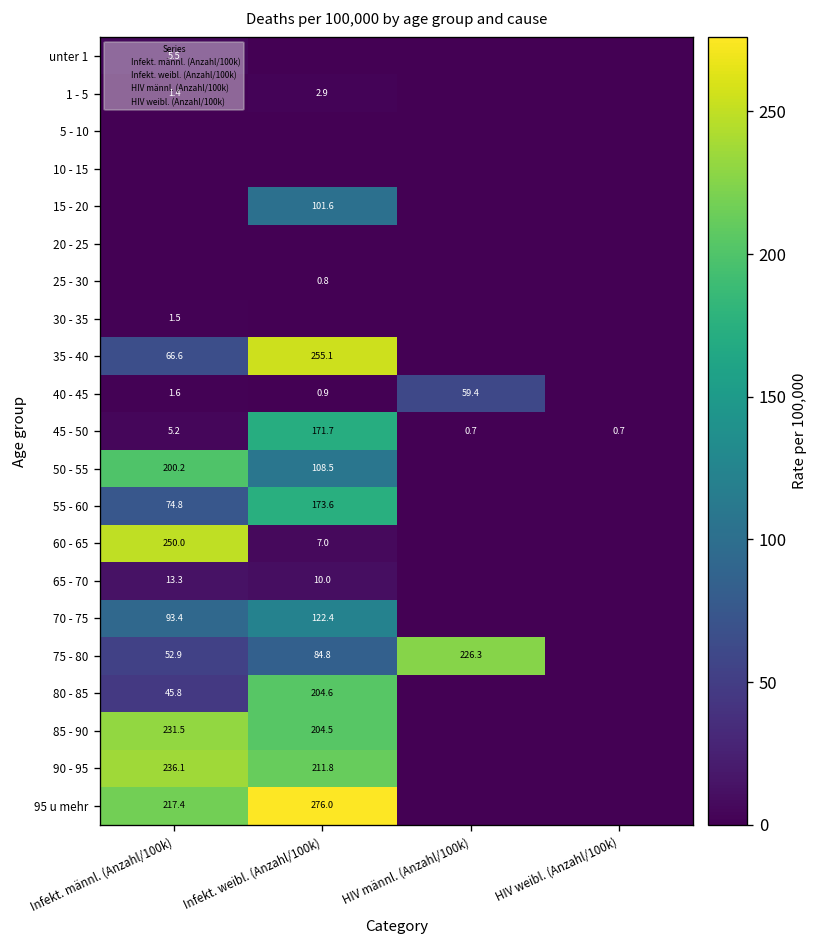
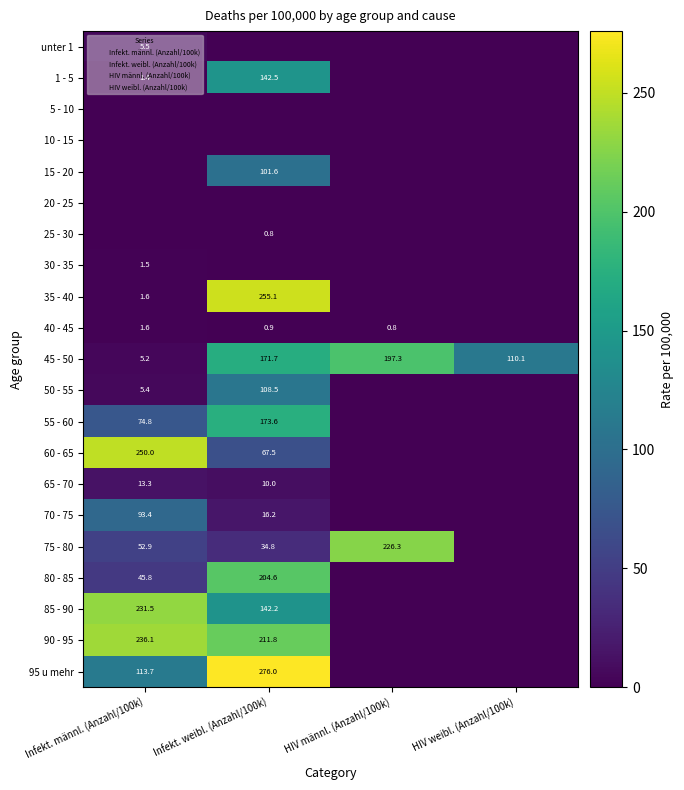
  {
    "1 - 5": {
-     "Infekt. weibl. (Anzahl/100k)": 2.9
+     "Infekt. weibl. (Anzahl/100k)": 142.5
    },
    "15 - 20": {
      "Infekt. weibl. (Anzahl/100k)": 101.6
    },
    "25 - 30": {
      "Infekt. weibl. (Anzahl/100k)": 0.8
    },
    "30 - 35": {
      "Infekt. männl. (Anzahl/100k)": 1.5
    },
    "35 - 40": {
-     "Infekt. männl. (Anzahl/100k)": 66.6,
+     "Infekt. männl. (Anzahl/100k)": 1.6,
      "Infekt. weibl. (Anzahl/100k)": 255.1
    },
    "40 - 45": {
      "Infekt. männl. (Anzahl/100k)": 1.6,
      "Infekt. weibl. (Anzahl/100k)": 0.9,
-     "HIV männl. (Anzahl/100k)": 59.4
+     "HIV männl. (Anzahl/100k)": 0.8
    },
    "45 - 50": {
      "Infekt. männl. (Anzahl/100k)": 5.2,
      "Infekt. weibl. (Anzahl/100k)": 171.7,
-     "HIV männl. (Anzahl/100k)": 0.7,
-     "HIV weibl. (Anzahl/100k)": 0.7
+     "HIV männl. (Anzahl/100k)": 197.3,
+     "HIV weibl. (Anzahl/100k)": 110.1
    },
    "50 - 55": {
-     "Infekt. männl. (Anzahl/100k)": 200.2,
+     "Infekt. männl. (Anzahl/100k)": 5.4,
      "Infekt. weibl. (Anzahl/100k)": 108.5
    },
    "55 - 60": {
      "Infekt. männl. (Anzahl/100k)": 74.8,
      "Infekt. weibl. (Anzahl/100k)": 173.6
    },
    "60 - 65": {
      "Infekt. männl. (Anzahl/100k)": 250.0,
-     "Infekt. weibl. (Anzahl/100k)": 7.0
+     "Infekt. weibl. (Anzahl/100k)": 67.5
    },
    "65 - 70": {
      "Infekt. männl. (Anzahl/100k)": 13.3,
      "Infekt. weibl. (Anzahl/100k)": 10.0
    },
    "70 - 75": {
      "Infekt. männl. (Anzahl/100k)": 93.4,
-     "Infekt. weibl. (Anzahl/100k)": 122.4
+     "Infekt. weibl. (Anzahl/100k)": 16.2
    },
    "75 - 80": {
      "Infekt. männl. (Anzahl/100k)": 52.9,
-     "Infekt. weibl. (Anzahl/100k)": 84.8,
+     "Infekt. weibl. (Anzahl/100k)": 34.8,
      "HIV männl. (Anzahl/100k)": 226.3
    },
    "80 - 85": {
      "Infekt. männl. (Anzahl/100k)": 45.8,
      "Infekt. weibl. (Anzahl/100k)": 204.6
    },
    "85 - 90": {
      "Infekt. männl. (Anzahl/100k)": 231.5,
-     "Infekt. weibl. (Anzahl/100k)": 204.5
+     "Infekt. weibl. (Anzahl/100k)": 142.2
    },
    "90 - 95": {
      "Infekt. männl. (Anzahl/100k)": 236.1,
      "Infekt. weibl. (Anzahl/100k)": 211.8
    },
    "95 u mehr": {
-     "Infekt. männl. (Anzahl/100k)": 217.4,
+     "Infekt. männl. (Anzahl/100k)": 113.7,
      "Infekt. weibl. (Anzahl/100k)": 276.0
    }
  }
